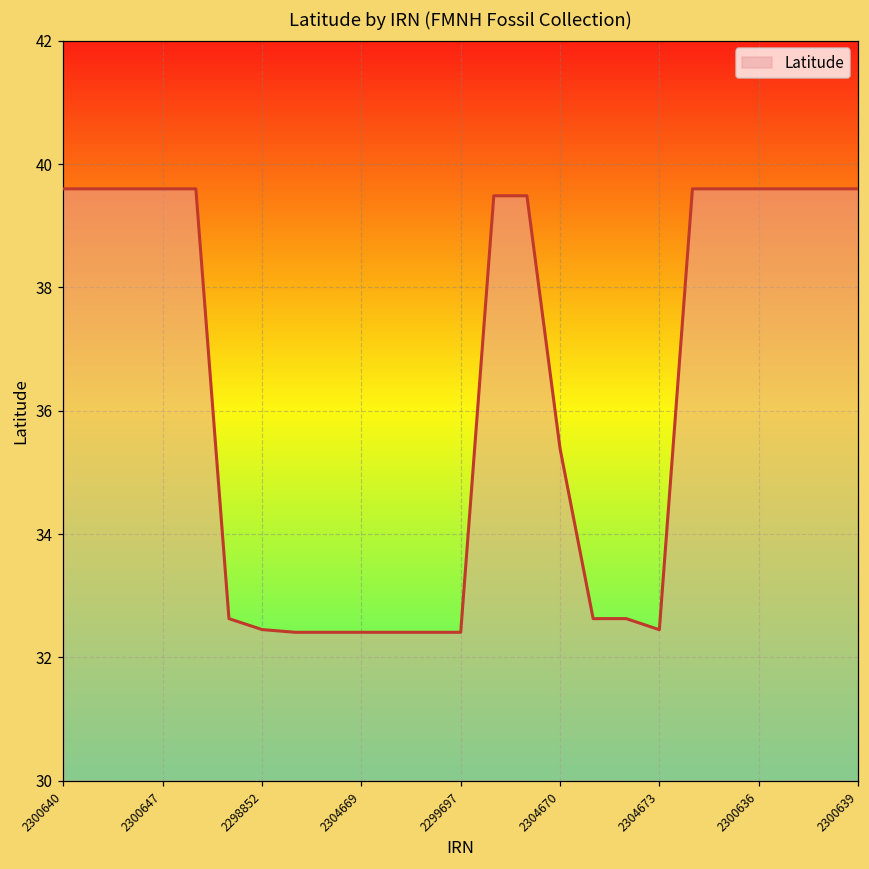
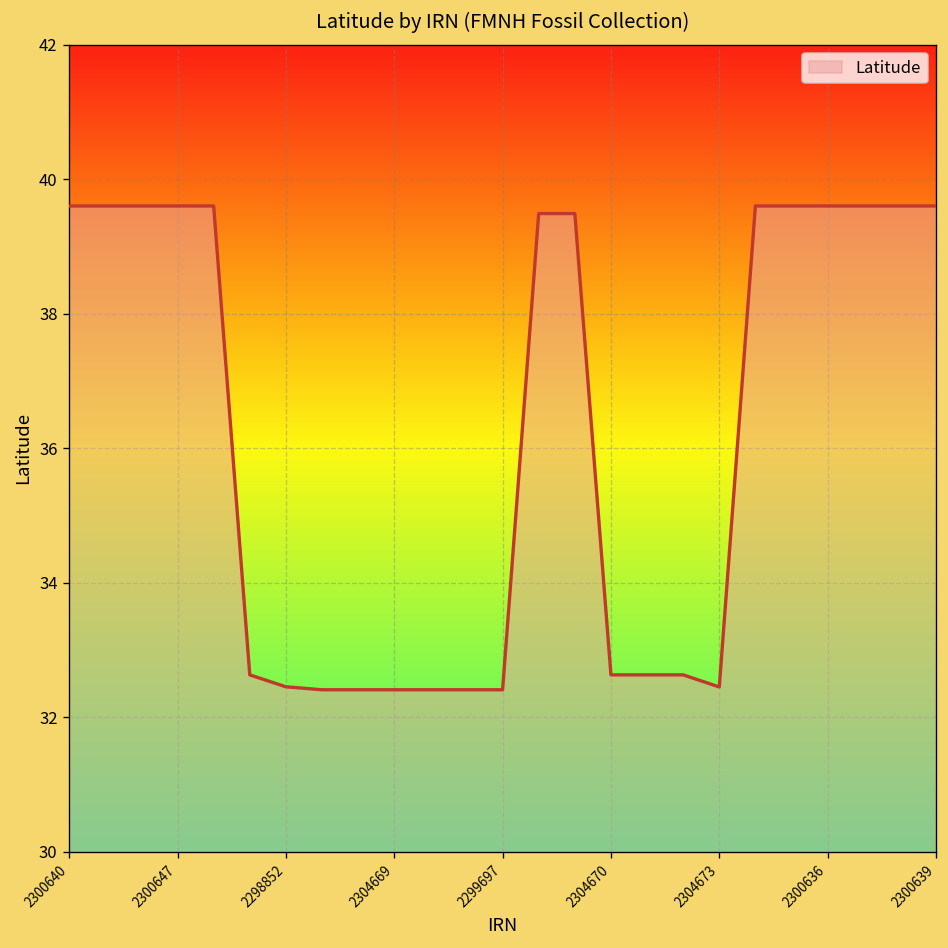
  {
    "2300640": 39.6,
    "2300647": 39.6,
    "2298852": 32.5,
    "2304669": 32.4,
    "2299697": 32.4,
-   "2304670": 35.4,
+   "2304670": 32.6,
    "2304673": 32.4,
    "2300636": 39.6,
    "2300639": 39.6
  }
